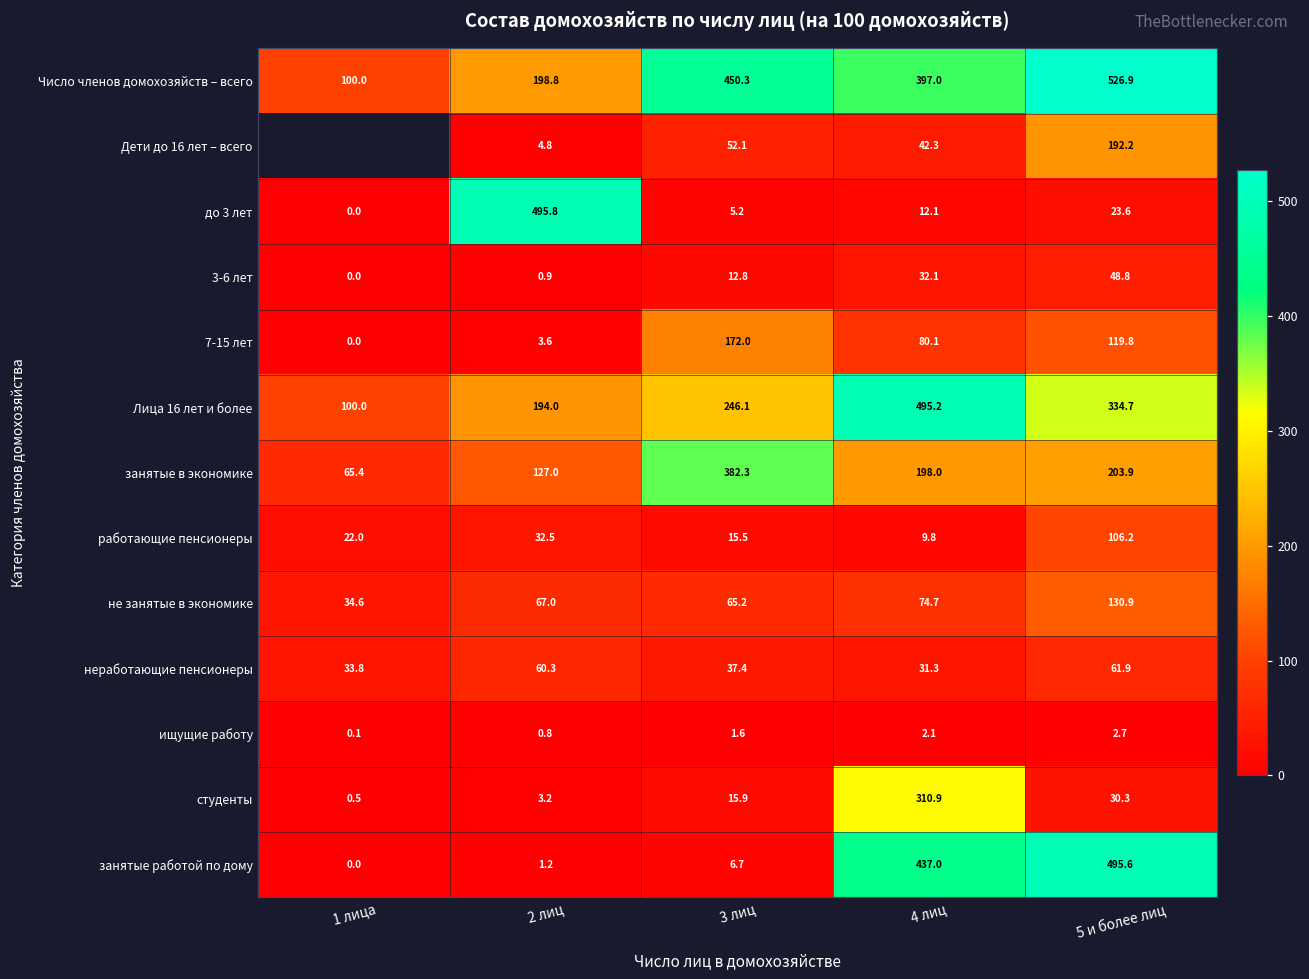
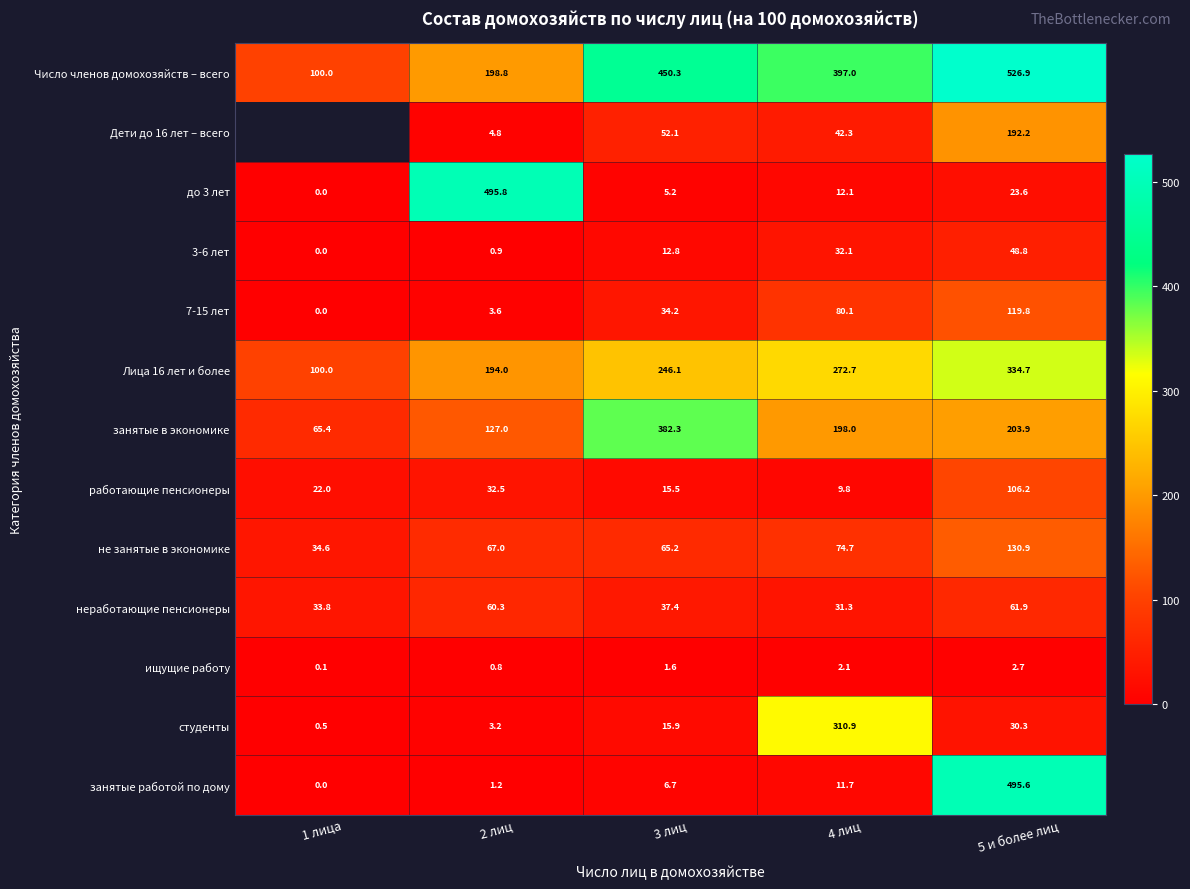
  {
    "Число членов домохозяйств – всего": {
      "1 лица": 100.0,
      "2 лиц": 198.8,
      "3 лиц": 450.3,
      "4 лиц": 397.0,
      "5 и более лиц": 526.9
    },
    "Дети до 16 лет – всего": {
      "2 лиц": 4.8,
      "3 лиц": 52.1,
      "4 лиц": 42.3,
      "5 и более лиц": 192.2
    },
    "до 3 лет": {
      "1 лица": 0.0,
      "2 лиц": 495.8,
      "3 лиц": 5.2,
      "4 лиц": 12.1,
      "5 и более лиц": 23.6
    },
    "3-6 лет": {
      "1 лица": 0.0,
      "2 лиц": 0.9,
      "3 лиц": 12.8,
      "4 лиц": 32.1,
      "5 и более лиц": 48.8
    },
    "7-15 лет": {
      "1 лица": 0.0,
      "2 лиц": 3.6,
-     "3 лиц": 172.0,
+     "3 лиц": 34.2,
      "4 лиц": 80.1,
      "5 и более лиц": 119.8
    },
    "Лица 16 лет и более": {
      "1 лица": 100.0,
      "2 лиц": 194.0,
      "3 лиц": 246.1,
-     "4 лиц": 495.2,
+     "4 лиц": 272.7,
      "5 и более лиц": 334.7
    },
    "занятые в экономике": {
      "1 лица": 65.4,
      "2 лиц": 127.0,
      "3 лиц": 382.3,
      "4 лиц": 198.0,
      "5 и более лиц": 203.9
    },
    "работающие пенсионеры": {
      "1 лица": 22.0,
      "2 лиц": 32.5,
      "3 лиц": 15.5,
      "4 лиц": 9.8,
      "5 и более лиц": 106.2
    },
    "не занятые в экономике": {
      "1 лица": 34.6,
      "2 лиц": 67.0,
      "3 лиц": 65.2,
      "4 лиц": 74.7,
      "5 и более лиц": 130.9
    },
    "неработающие пенсионеры": {
      "1 лица": 33.8,
      "2 лиц": 60.3,
      "3 лиц": 37.4,
      "4 лиц": 31.3,
      "5 и более лиц": 61.9
    },
    "ищущие работу": {
      "1 лица": 0.1,
      "2 лиц": 0.8,
      "3 лиц": 1.6,
      "4 лиц": 2.1,
      "5 и более лиц": 2.7
    },
    "студенты": {
      "1 лица": 0.5,
      "2 лиц": 3.2,
      "3 лиц": 15.9,
      "4 лиц": 310.9,
      "5 и более лиц": 30.3
    },
    "занятые работой по дому": {
      "1 лица": 0.0,
      "2 лиц": 1.2,
      "3 лиц": 6.7,
-     "4 лиц": 437.0,
+     "4 лиц": 11.7,
      "5 и более лиц": 495.6
    }
  }
